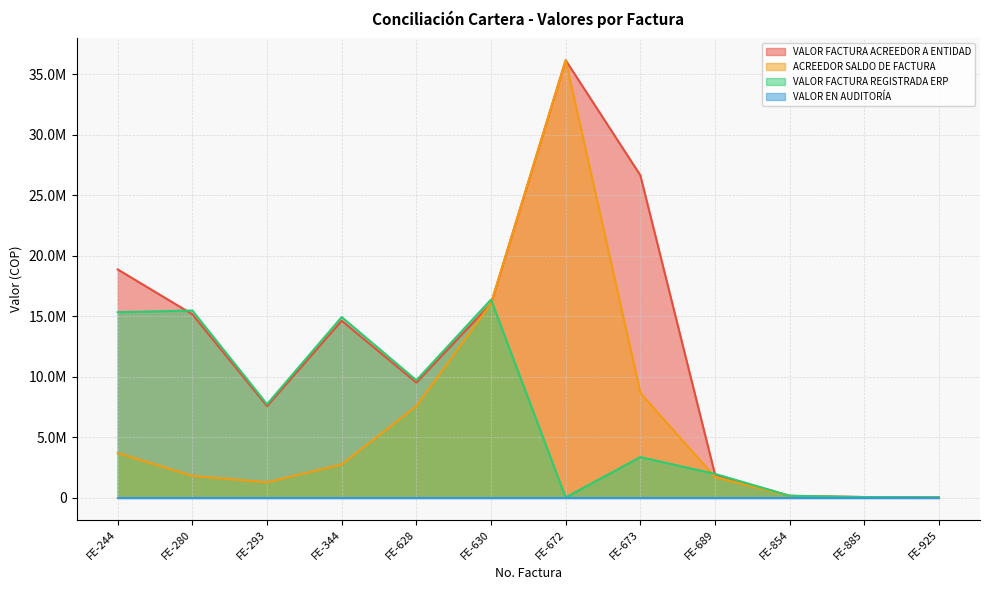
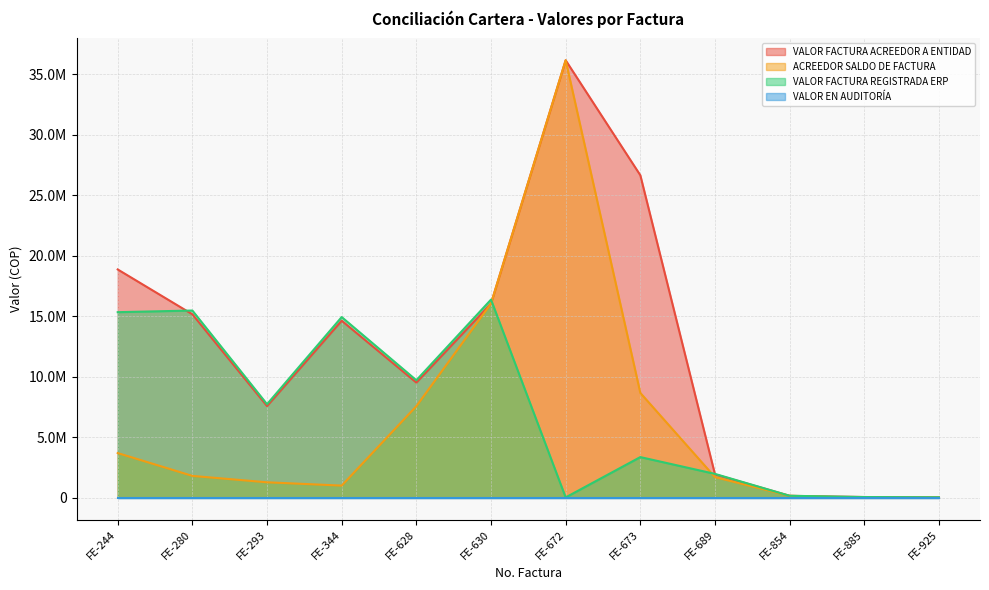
  {
    "VALOR FACTURA ACREEDOR A ENTIDAD": {
      "FE-244": 18900000,
      "FE-280": 15200000,
      "FE-344": 14600000,
      "FE-673": 26700000
    },
    "ACREEDOR SALDO DE FACTURA": {
      "FE-244": 3700000,
      "FE-280": 1800000,
      "FE-293": 1300000,
-     "FE-344": 2800000,
+     "FE-344": 1000000,
      "FE-628": 7600000,
      "FE-673": 8700000,
      "FE-689": 1700000
    },
    "VALOR FACTURA REGISTRADA ERP": {
      "FE-244": 15300000,
      "FE-280": 15500000,
      "FE-344": 14900000,
      "FE-630": 16400000,
      "FE-673": 3400000
    },
    "VALOR EN AUDITORÍA": {
      "FE-244": 0,
      "FE-280": 0,
      "FE-293": 0,
      "FE-344": 0,
      "FE-628": 0,
      "FE-630": 0,
      "FE-673": 0,
      "FE-689": 0
    }
  }
